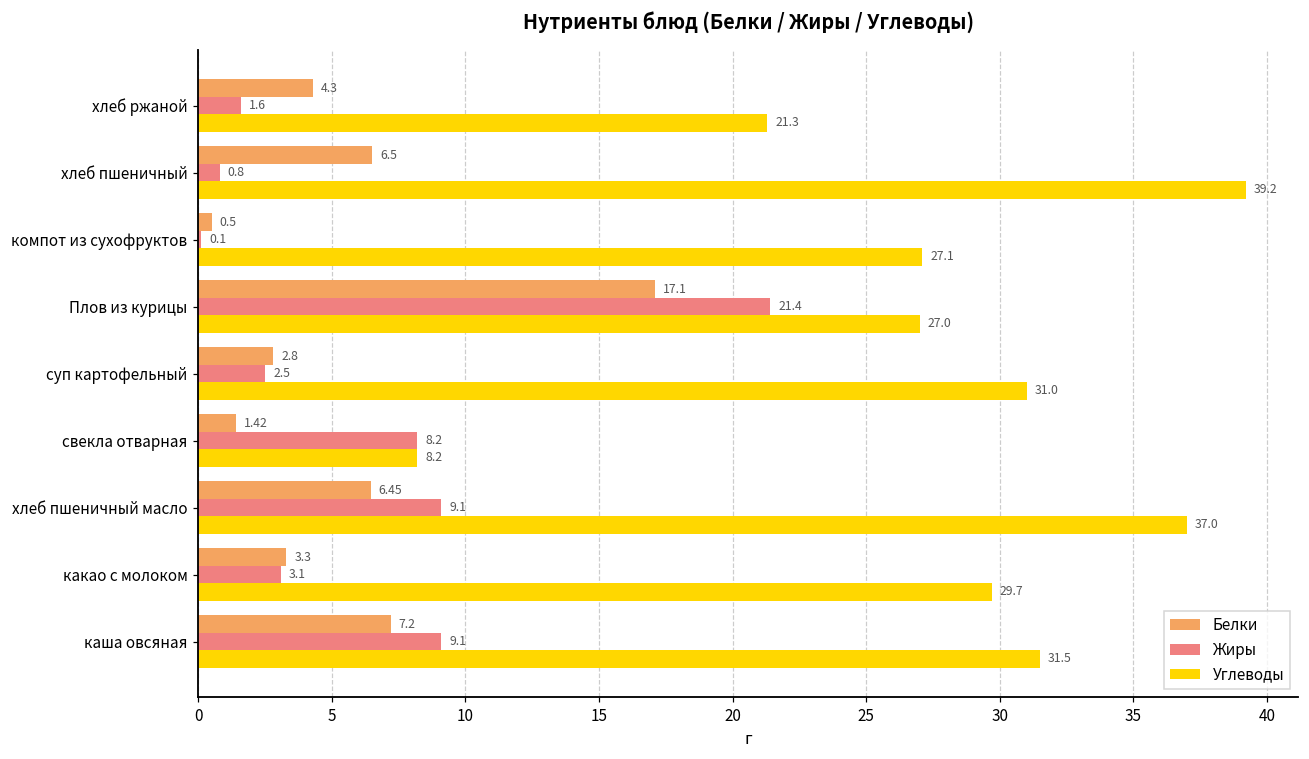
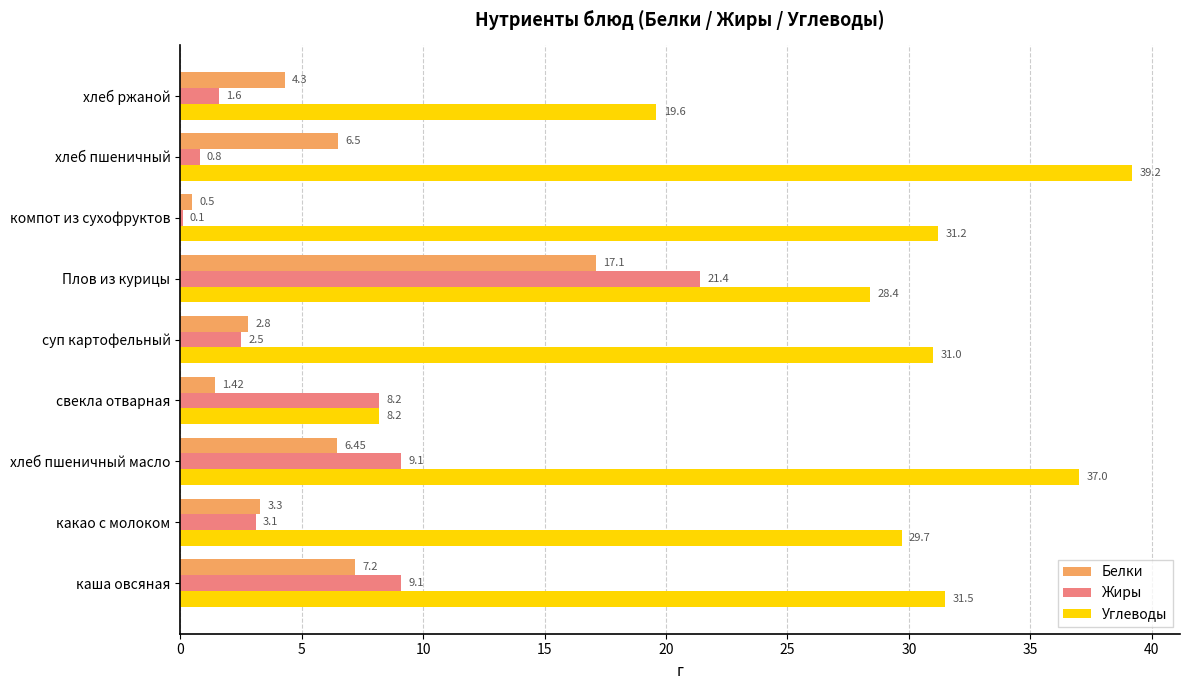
  {
    "Углеводы": {
-     "хлеб ржаной": 21.3,
+     "хлеб ржаной": 19.6,
      "хлеб пшеничный": 39.2,
-     "компот из сухофруктов": 27.1,
-     "Плов из курицы": 27.0,
+     "компот из сухофруктов": 31.2,
+     "Плов из курицы": 28.4,
      "суп картофельный": 31.0,
      "свекла отварная": 8.2,
      "хлеб пшеничный масло": 37.0,
      "какао с молоком": 29.7,
      "каша овсяная": 31.5
    }
  }
